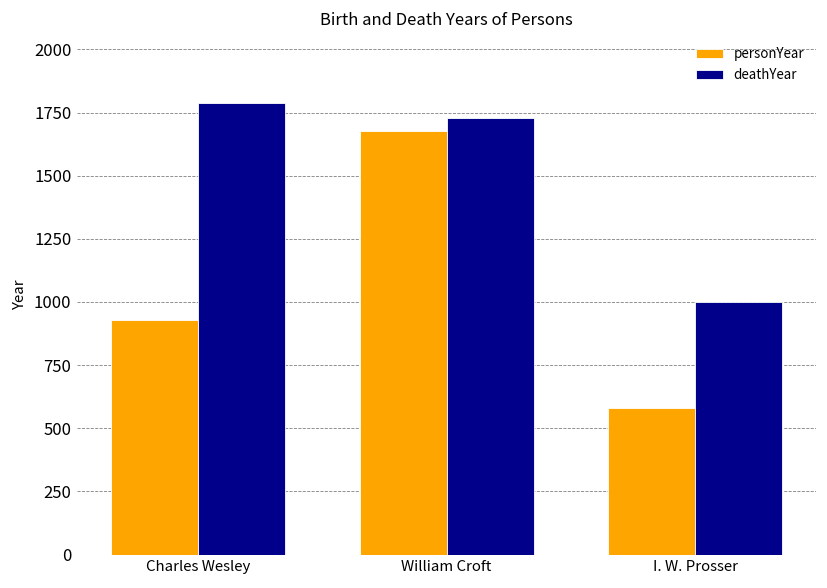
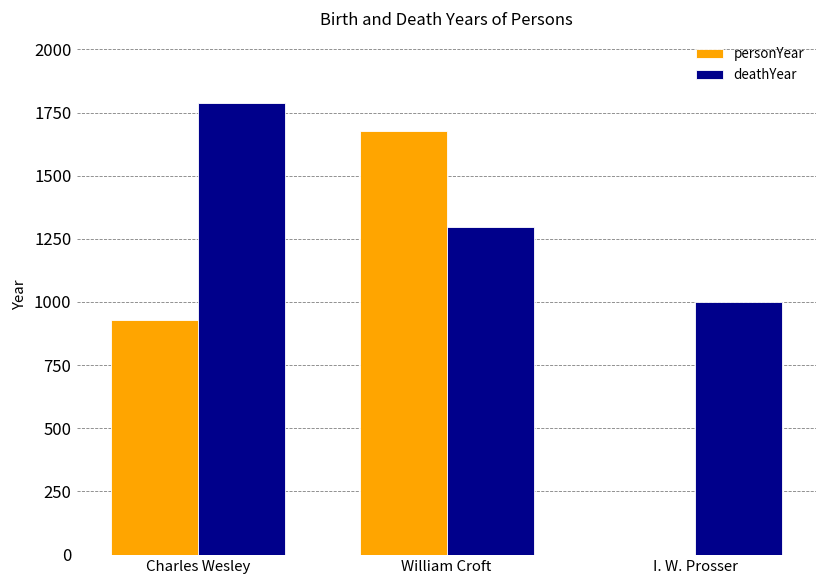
  {
    "personYear": {
      "Charles Wesley": 930,
      "William Croft": 1680,
-     "I. W. Prosser": 580
+     "I. W. Prosser": 0
    },
    "deathYear": {
      "Charles Wesley": 1790,
-     "William Croft": 1730,
+     "William Croft": 1300,
      "I. W. Prosser": 1000
    }
  }
